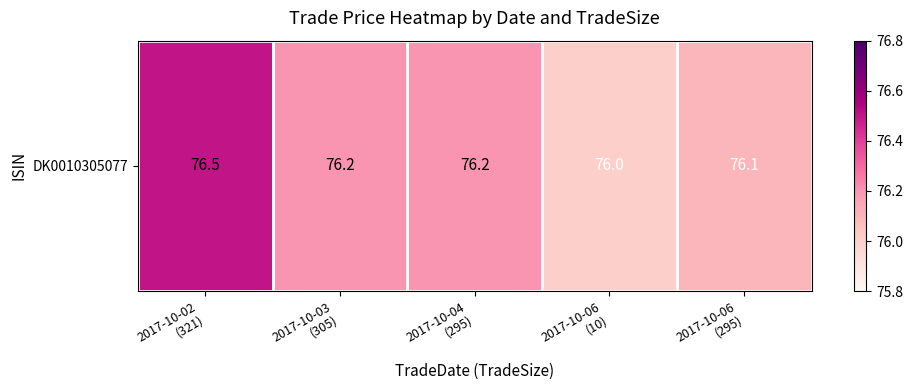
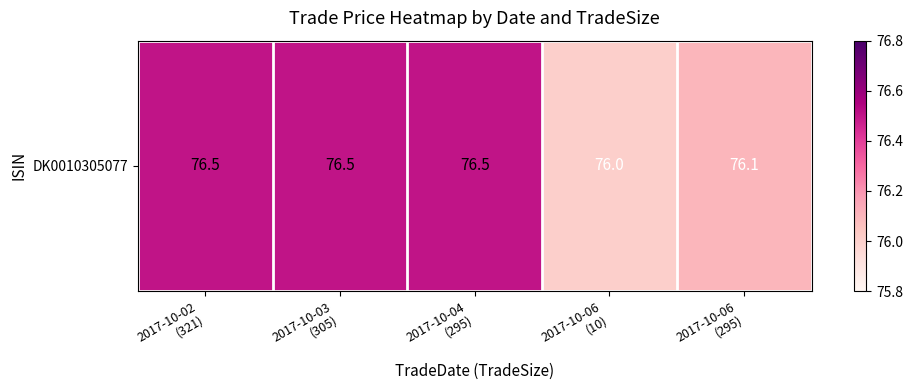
  {
    "DK0010305077": {
      "2017-10-02 (321)": 76.5,
-     "2017-10-03 (305)": 76.2,
-     "2017-10-04 (295)": 76.2,
+     "2017-10-03 (305)": 76.5,
+     "2017-10-04 (295)": 76.5,
      "2017-10-06 (10)": 76.0,
      "2017-10-06 (295)": 76.1
    }
  }
